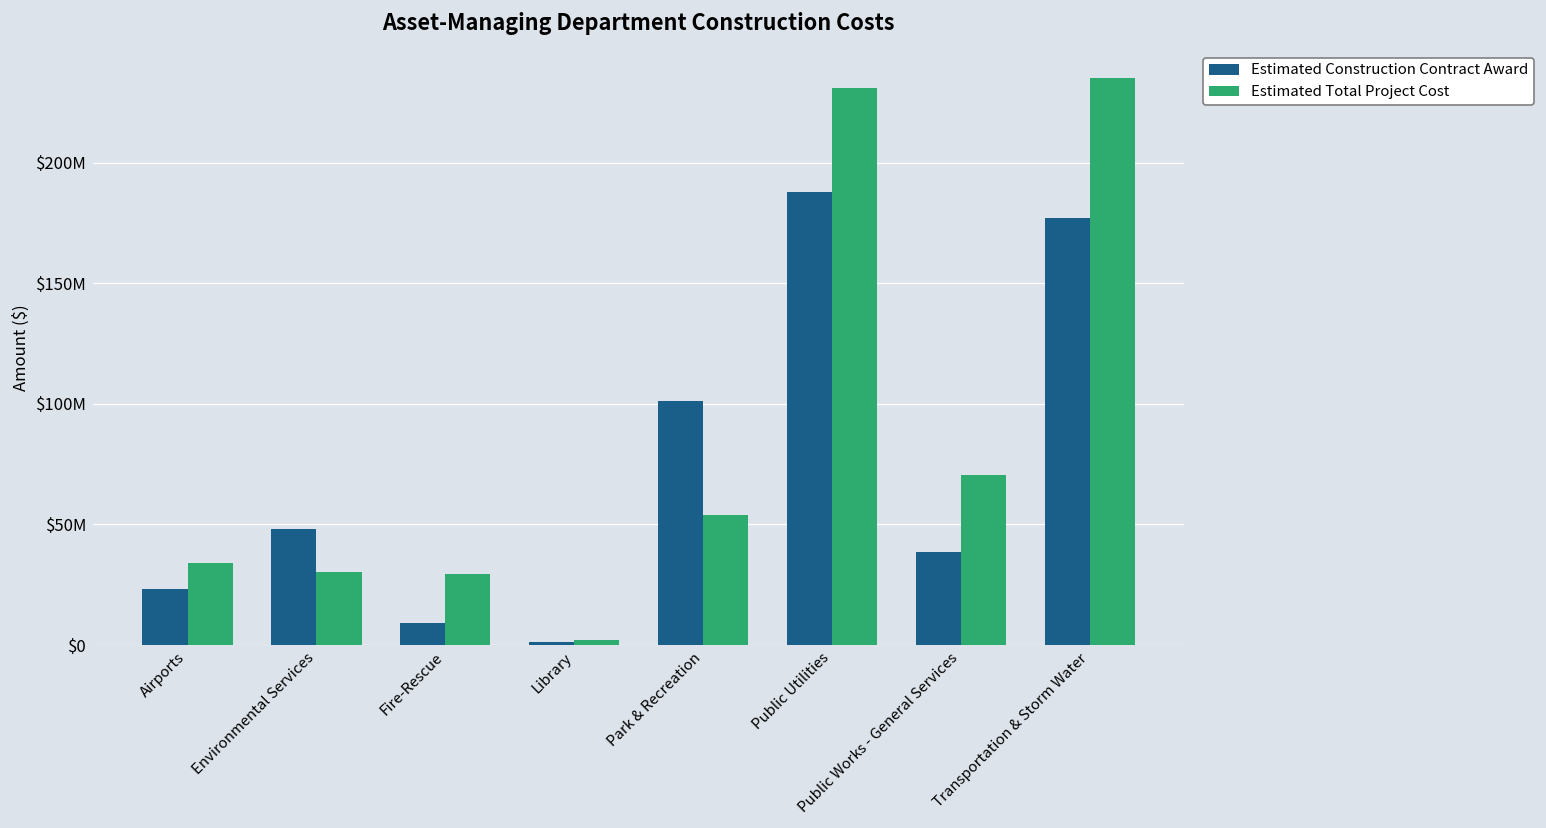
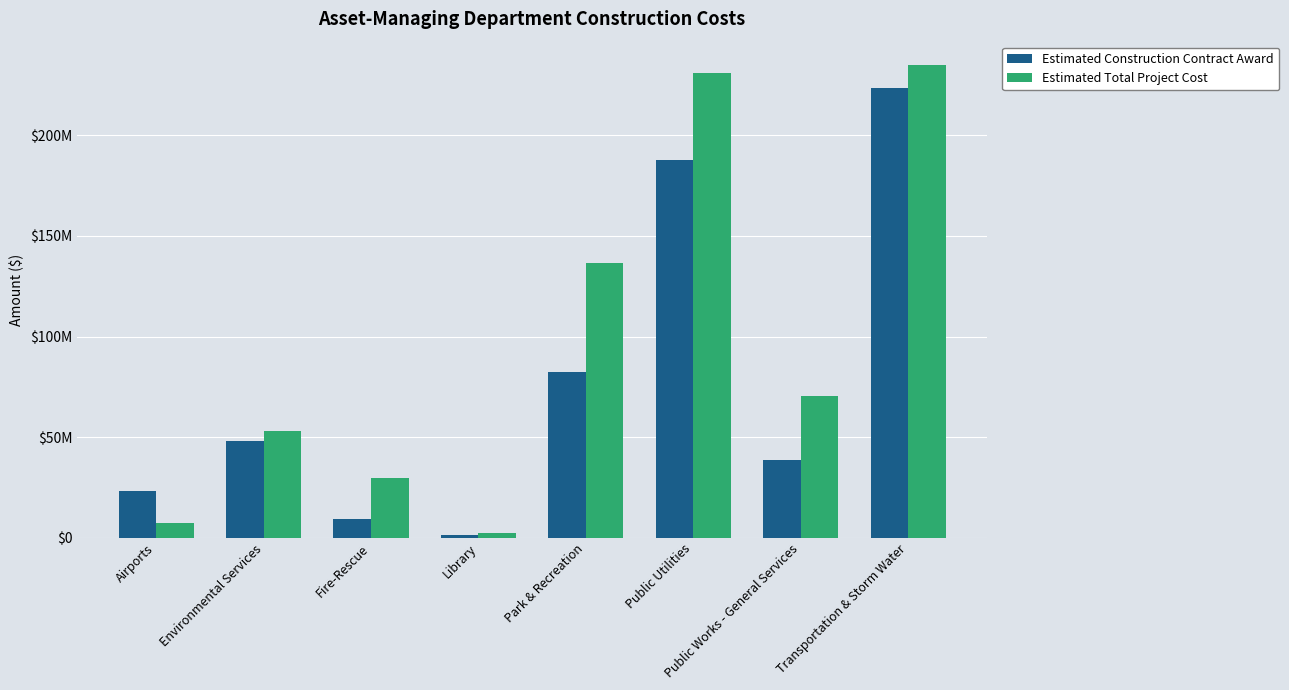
  {
    "Estimated Construction Contract Award": {
      "Airports": "$23000000",
      "Environmental Services": "$48000000",
      "Fire-Rescue": "$9000000",
      "Library": "$1000000",
-     "Park & Recreation": "$101000000",
+     "Park & Recreation": "$82000000",
      "Public Utilities": "$188000000",
      "Public Works - General Services": "$39000000",
-     "Transportation & Storm Water": "$177000000"
+     "Transportation & Storm Water": "$224000000"
    },
    "Estimated Total Project Cost": {
-     "Airports": "$34000000",
-     "Environmental Services": "$30000000",
+     "Airports": "$8000000",
+     "Environmental Services": "$53000000",
      "Fire-Rescue": "$29000000",
      "Library": "$2000000",
-     "Park & Recreation": "$54000000",
+     "Park & Recreation": "$137000000",
      "Public Utilities": "$231000000",
      "Public Works - General Services": "$70000000",
      "Transportation & Storm Water": "$235000000"
    }
  }
